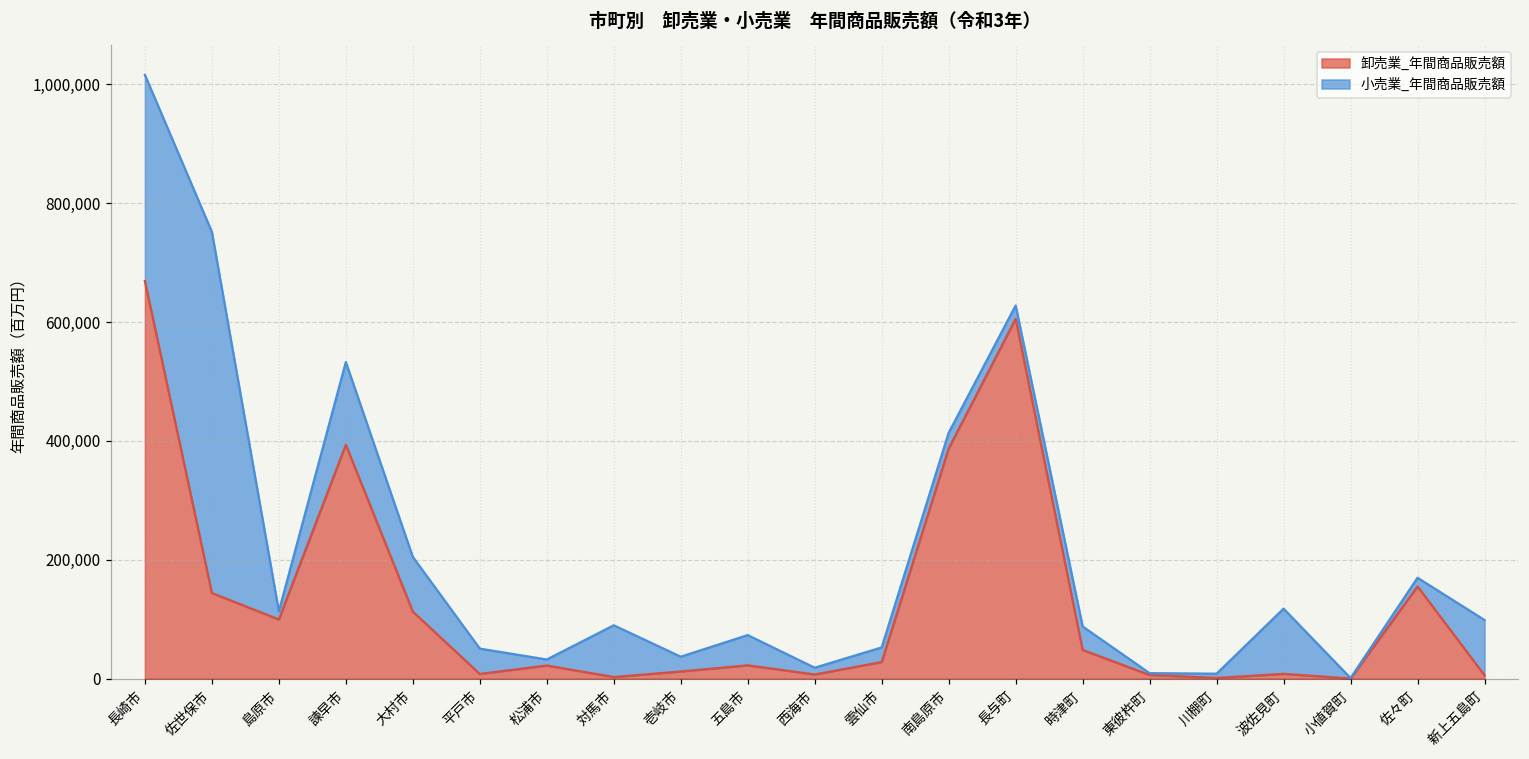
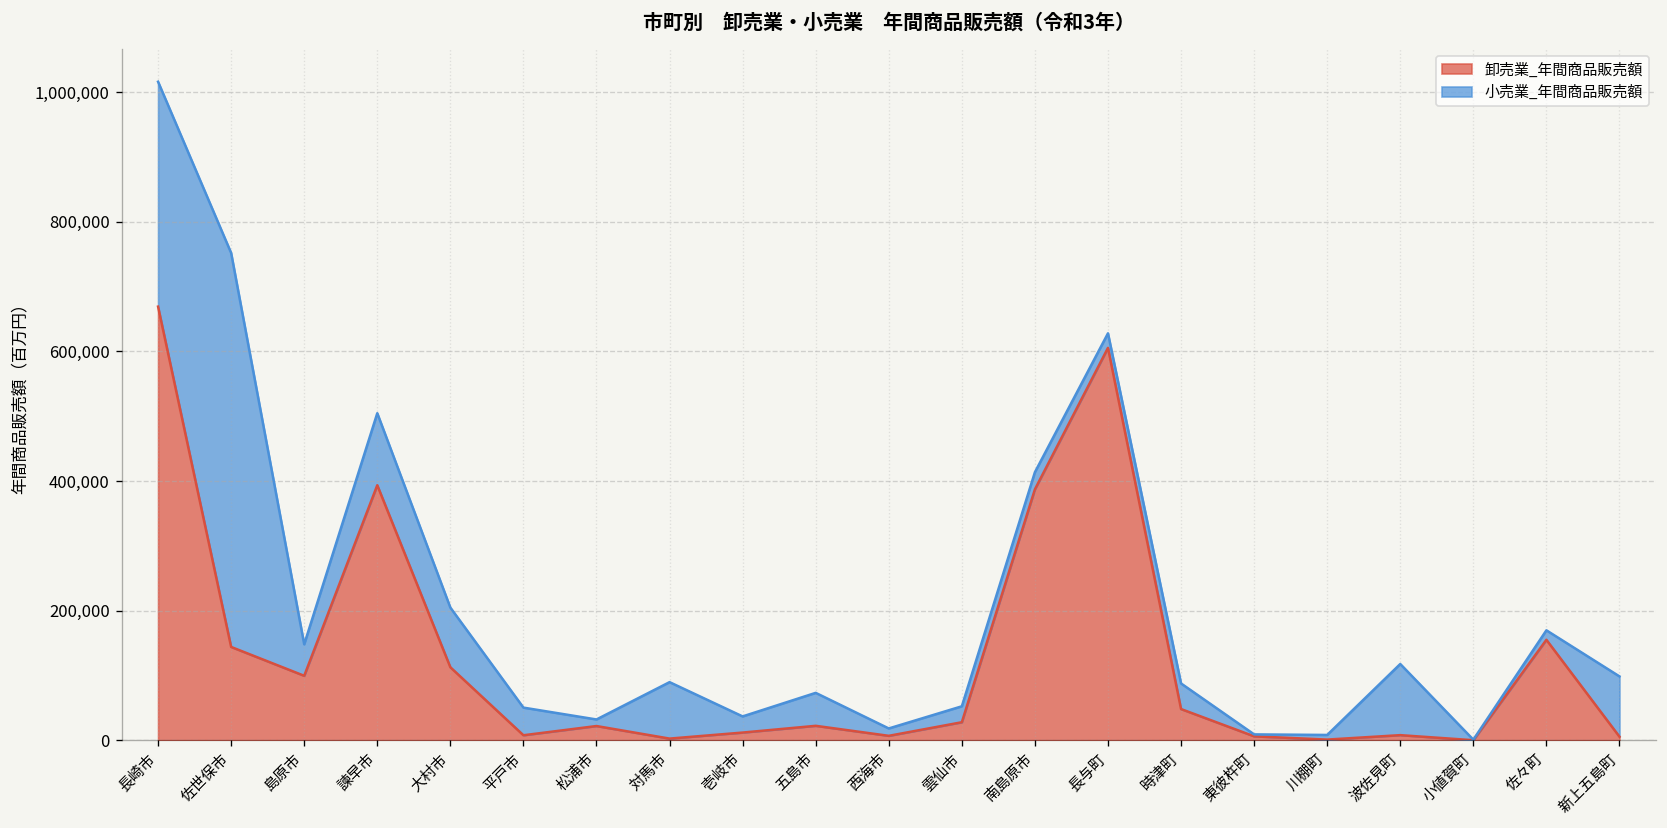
  {
    "卸売業_年間商品販売額": {
      "長崎市": "670,000",
      "佐世保市": "140,000",
      "島原市": "100,000",
      "諫早市": "390,000",
      "大村市": "110,000",
      "平戸市": "10,000",
      "松浦市": "20,000",
      "対馬市": "0",
      "壱岐市": "10,000",
      "五島市": "20,000",
      "西海市": "10,000",
      "雲仙市": "30,000",
      "南島原市": "390,000",
      "長与町": "610,000",
      "時津町": "50,000",
      "川棚町": "0",
      "波佐見町": "10,000",
      "佐々町": "160,000",
      "新上五島町": "10,000"
    },
    "小売業_年間商品販売額": {
      "長崎市": "350,000",
      "佐世保市": "610,000",
-     "島原市": "10,000",
-     "諫早市": "140,000",
+     "島原市": "50,000",
+     "諫早市": "110,000",
      "大村市": "90,000",
      "平戸市": "40,000",
      "松浦市": "10,000",
      "対馬市": "90,000",
      "壱岐市": "20,000",
      "五島市": "50,000",
      "西海市": "10,000",
      "雲仙市": "20,000",
      "南島原市": "30,000",
      "長与町": "20,000",
      "時津町": "40,000",
      "川棚町": "10,000",
      "波佐見町": "110,000",
      "佐々町": "10,000",
      "新上五島町": "90,000"
    }
  }
